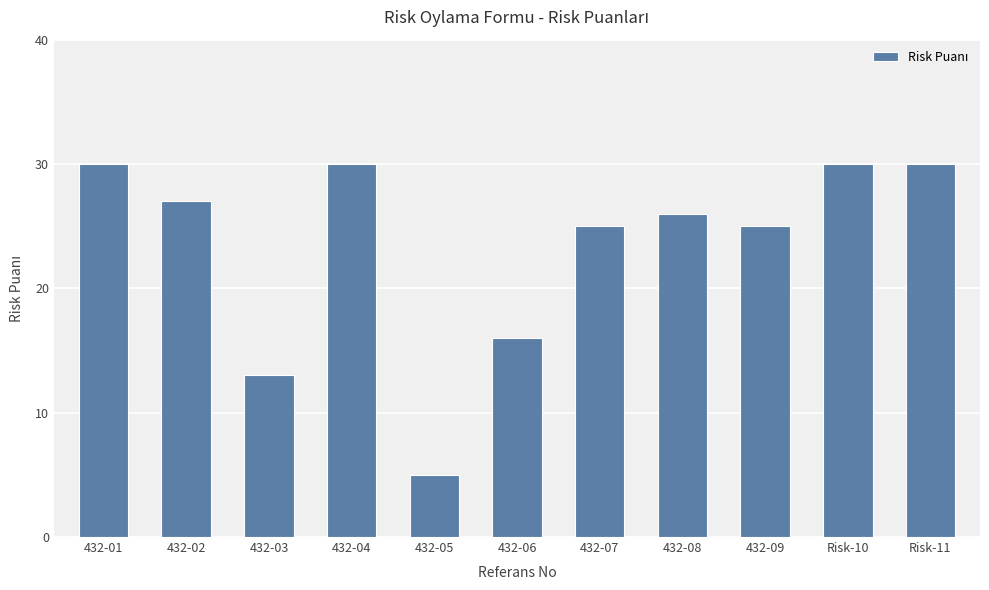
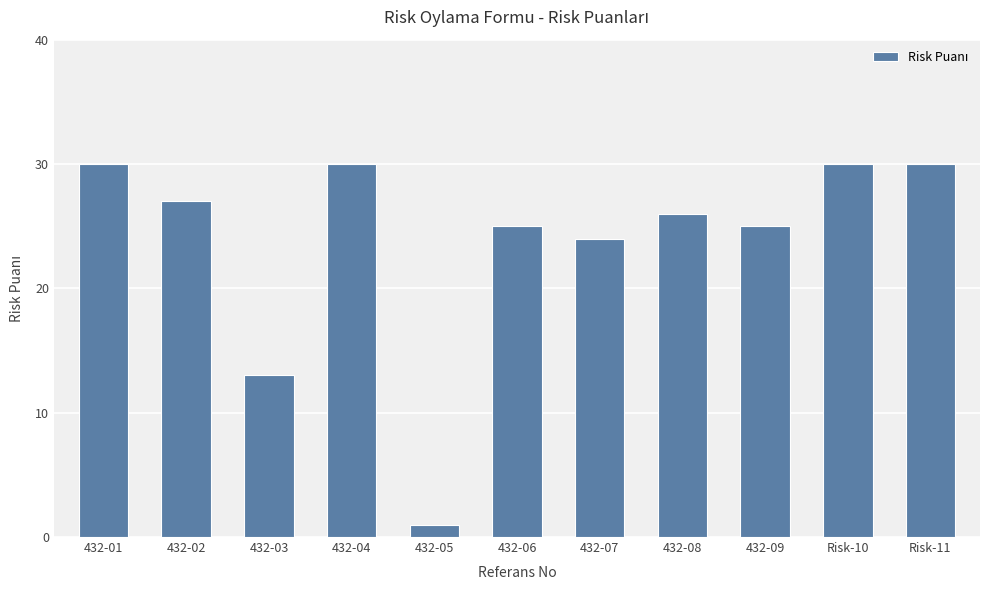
  {
    "432-01": 30,
    "432-02": 27,
    "432-03": 13,
    "432-04": 30,
-   "432-05": 5,
-   "432-06": 16,
-   "432-07": 25,
+   "432-05": 1,
+   "432-06": 25,
+   "432-07": 24,
    "432-08": 26,
    "432-09": 25,
    "Risk-10": 30,
    "Risk-11": 30
  }
